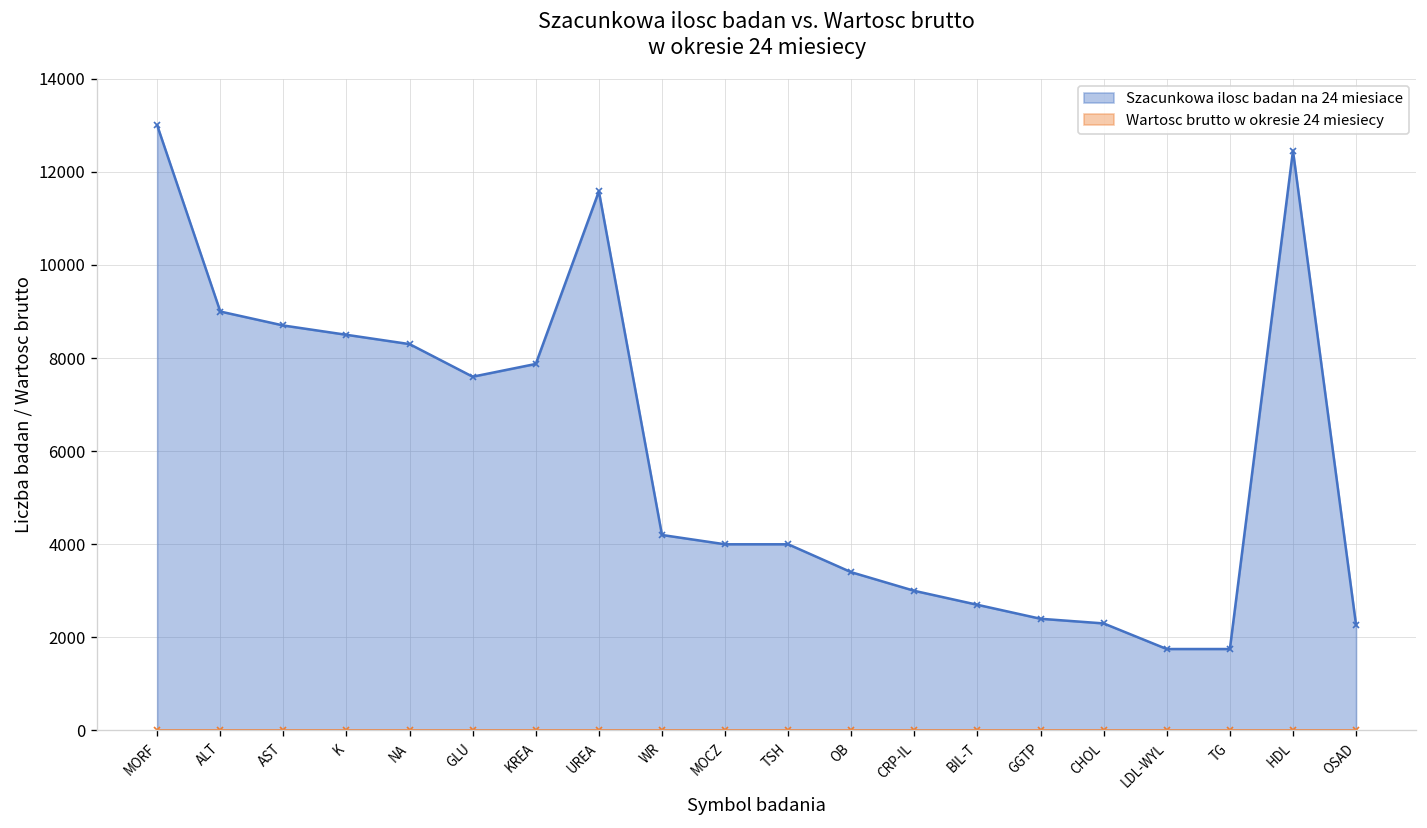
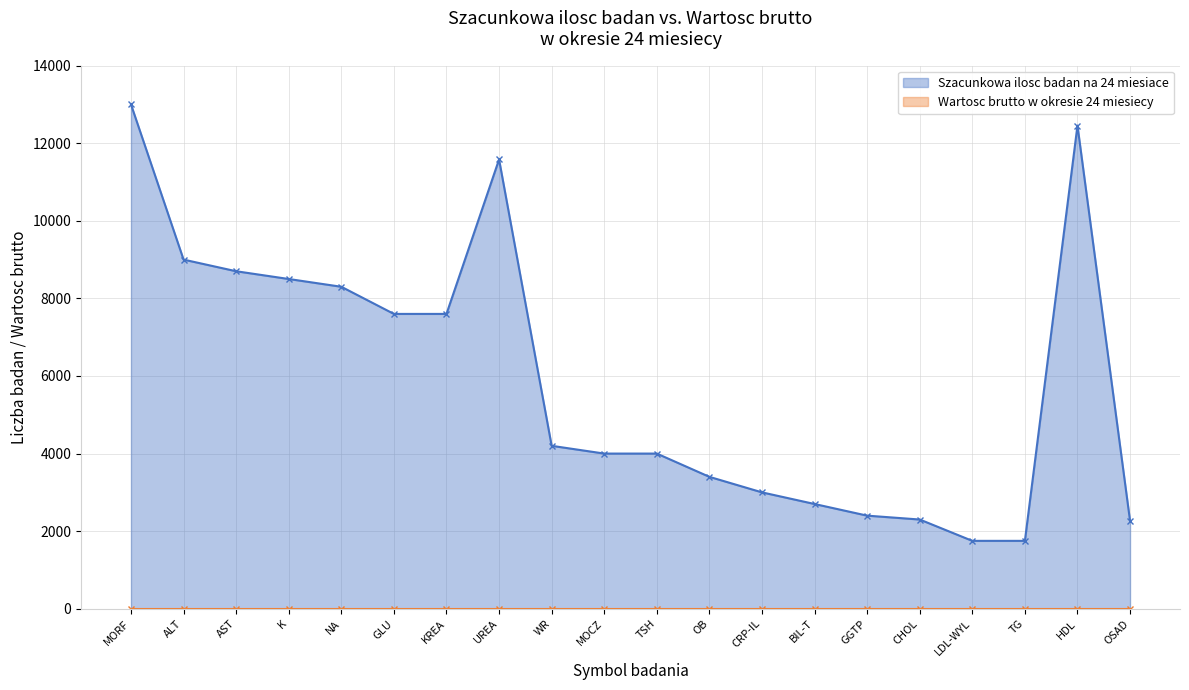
  {
    "Szacunkowa ilosc badan na 24 miesiace": {
      "MORF": 13000,
      "ALT": 9000,
      "AST": 8700,
      "K": 8500,
      "NA": 8300,
      "GLU": 7600,
-     "KREA": 7900,
+     "KREA": 7600,
      "UREA": 11600,
      "WR": 4200,
      "MOCZ": 4000,
      "TSH": 4000,
      "OB": 3400,
      "CRP-IL": 3000,
      "BIL-T": 2700,
      "GGTP": 2400,
      "CHOL": 2300,
      "LDL-WYL": 1800,
      "TG": 1800,
      "HDL": 12500,
      "OSAD": 2300
    },
    "Wartosc brutto w okresie 24 miesiecy": {
      "MORF": 0,
      "ALT": 0,
      "AST": 0,
      "K": 0,
      "NA": 0,
      "GLU": 0,
      "KREA": 0,
      "UREA": 0,
      "WR": 0,
      "MOCZ": 0,
      "TSH": 0,
      "OB": 0,
      "CRP-IL": 0,
      "BIL-T": 0,
      "GGTP": 0,
      "CHOL": 0,
      "LDL-WYL": 0,
      "TG": 0,
      "HDL": 0,
      "OSAD": 0
    }
  }
